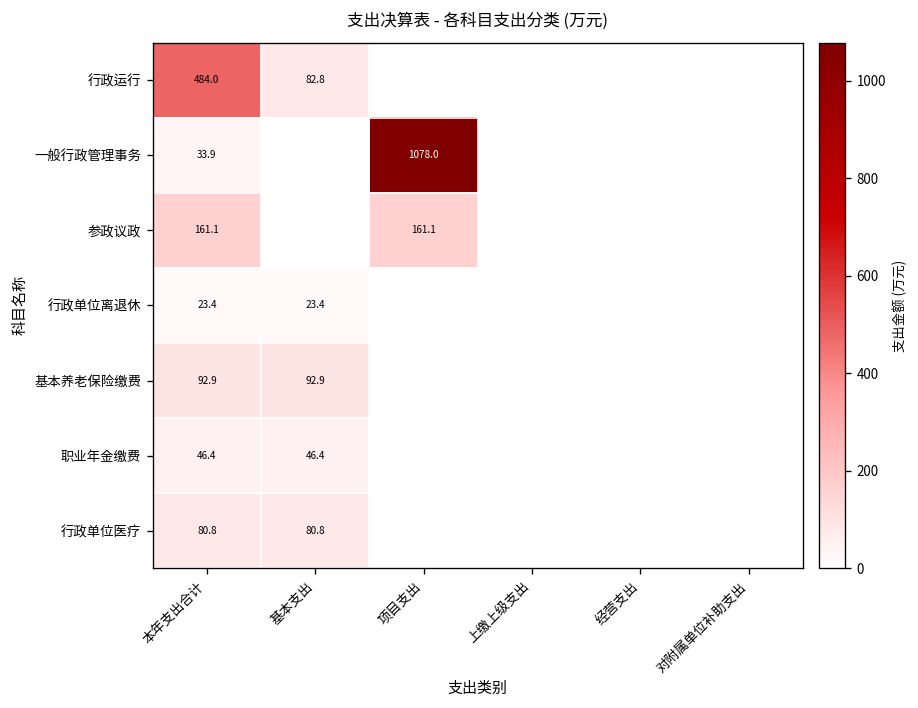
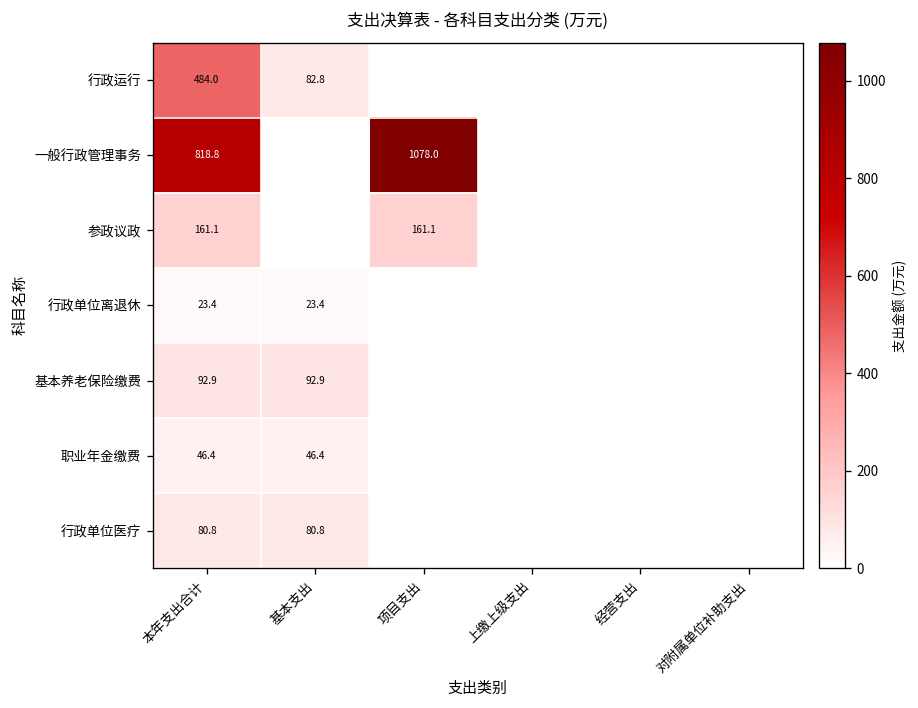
  {
    "行政运行": {
      "本年支出合计": 484.0,
      "基本支出": 82.8
    },
    "一般行政管理事务": {
-     "本年支出合计": 33.9,
+     "本年支出合计": 818.8,
      "项目支出": 1078.0
    },
    "参政议政": {
      "本年支出合计": 161.1,
      "项目支出": 161.1
    },
    "行政单位离退休": {
      "本年支出合计": 23.4,
      "基本支出": 23.4
    },
    "基本养老保险缴费": {
      "本年支出合计": 92.9,
      "基本支出": 92.9
    },
    "职业年金缴费": {
      "本年支出合计": 46.4,
      "基本支出": 46.4
    },
    "行政单位医疗": {
      "本年支出合计": 80.8,
      "基本支出": 80.8
    }
  }
